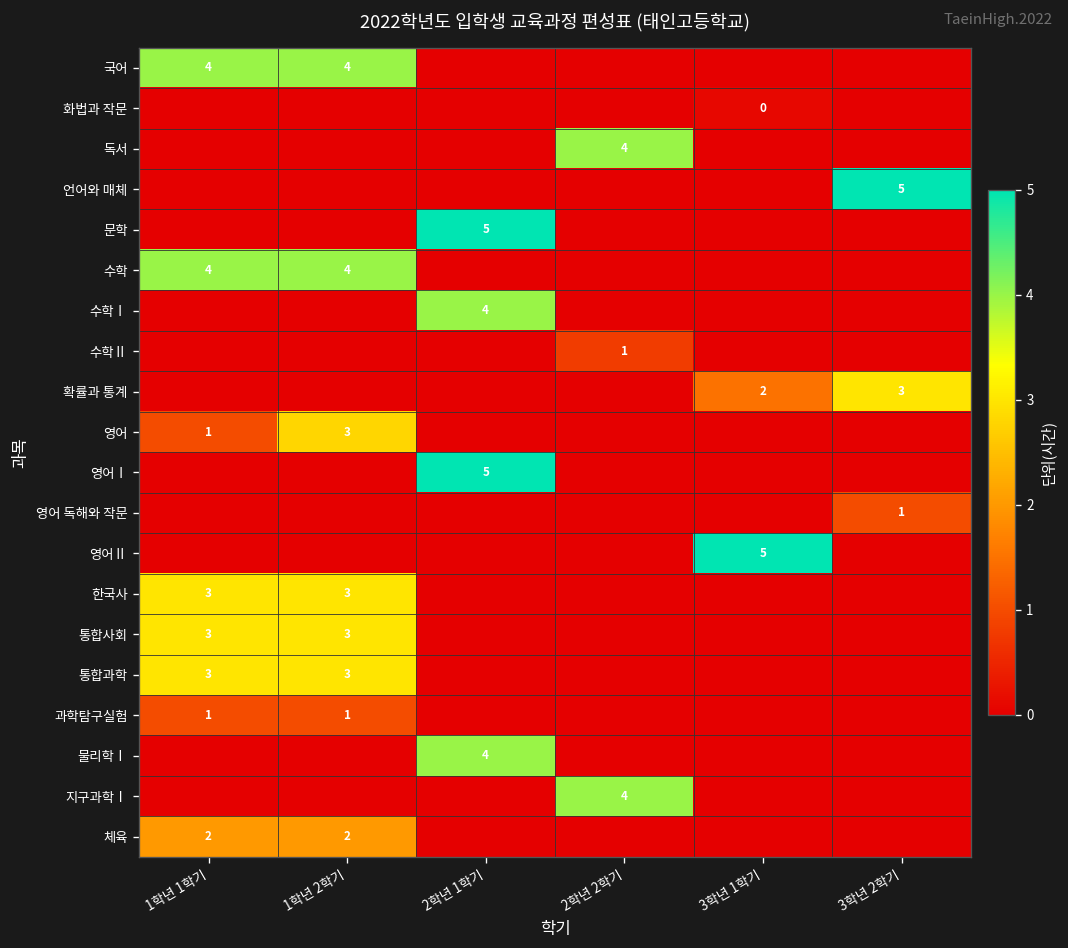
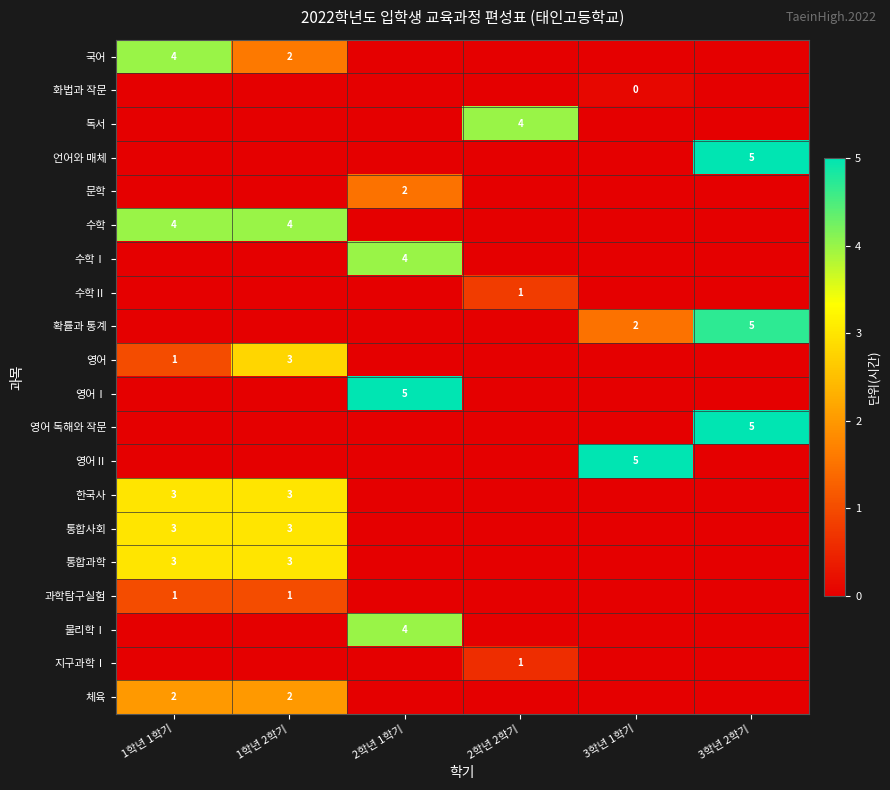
  {
    "국어": {
      "1학년 1학기": 4,
-     "1학년 2학기": 4
+     "1학년 2학기": 2
    },
    "화법과 작문": {
      "3학년 1학기": 0
    },
    "독서": {
      "2학년 2학기": 4
    },
    "언어와 매체": {
      "3학년 2학기": 5
    },
    "문학": {
-     "2학년 1학기": 5
+     "2학년 1학기": 2
    },
    "수학": {
      "1학년 1학기": 4,
      "1학년 2학기": 4
    },
    "수학Ⅰ": {
      "2학년 1학기": 4
    },
    "수학Ⅱ": {
      "2학년 2학기": 1
    },
    "확률과 통계": {
      "3학년 1학기": 2,
-     "3학년 2학기": 3
+     "3학년 2학기": 5
    },
    "영어": {
      "1학년 1학기": 1,
      "1학년 2학기": 3
    },
    "영어Ⅰ": {
      "2학년 1학기": 5
    },
    "영어 독해와 작문": {
-     "3학년 2학기": 1
+     "3학년 2학기": 5
    },
    "영어Ⅱ": {
      "3학년 1학기": 5
    },
    "한국사": {
      "1학년 1학기": 3,
      "1학년 2학기": 3
    },
    "통합사회": {
      "1학년 1학기": 3,
      "1학년 2학기": 3
    },
    "통합과학": {
      "1학년 1학기": 3,
      "1학년 2학기": 3
    },
    "과학탐구실험": {
      "1학년 1학기": 1,
      "1학년 2학기": 1
    },
    "물리학Ⅰ": {
      "2학년 1학기": 4
    },
    "지구과학Ⅰ": {
-     "2학년 2학기": 4
+     "2학년 2학기": 1
    },
    "체육": {
      "1학년 1학기": 2,
      "1학년 2학기": 2
    }
  }
